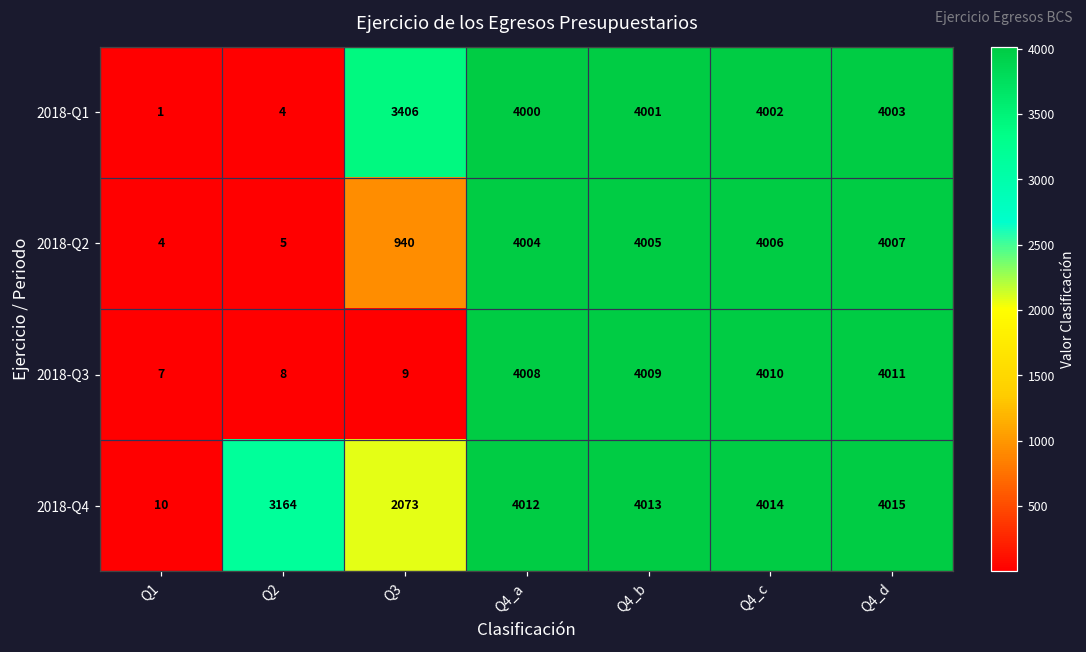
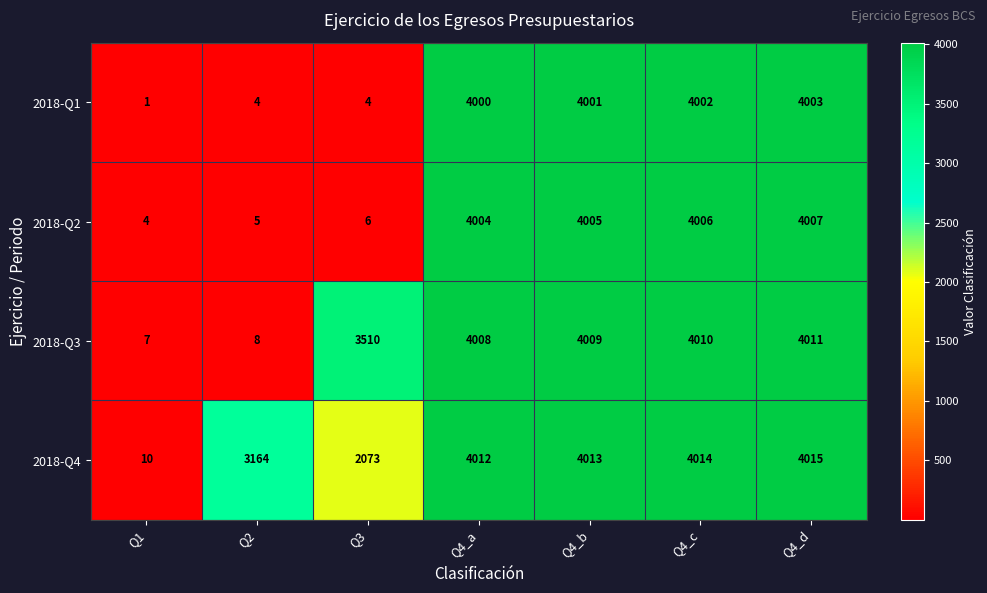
  {
    "2018-Q1": {
      "Q1": 1,
      "Q2": 4,
-     "Q3": 3406,
+     "Q3": 4,
      "Q4_a": 4000,
      "Q4_b": 4001,
      "Q4_c": 4002,
      "Q4_d": 4003
    },
    "2018-Q2": {
      "Q1": 4,
      "Q2": 5,
-     "Q3": 940,
+     "Q3": 6,
      "Q4_a": 4004,
      "Q4_b": 4005,
      "Q4_c": 4006,
      "Q4_d": 4007
    },
    "2018-Q3": {
      "Q1": 7,
      "Q2": 8,
-     "Q3": 9,
+     "Q3": 3510,
      "Q4_a": 4008,
      "Q4_b": 4009,
      "Q4_c": 4010,
      "Q4_d": 4011
    },
    "2018-Q4": {
      "Q1": 10,
      "Q2": 3164,
      "Q3": 2073,
      "Q4_a": 4012,
      "Q4_b": 4013,
      "Q4_c": 4014,
      "Q4_d": 4015
    }
  }
